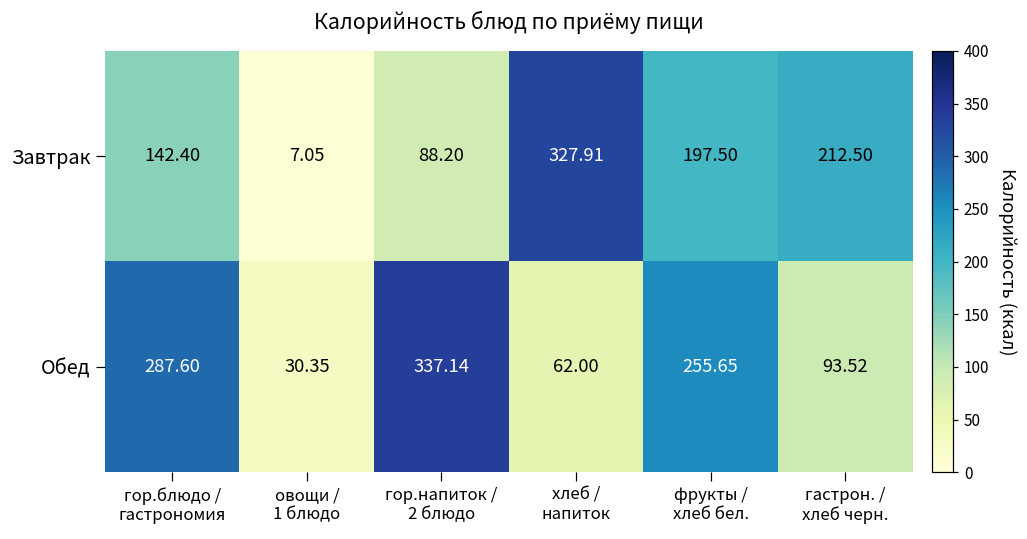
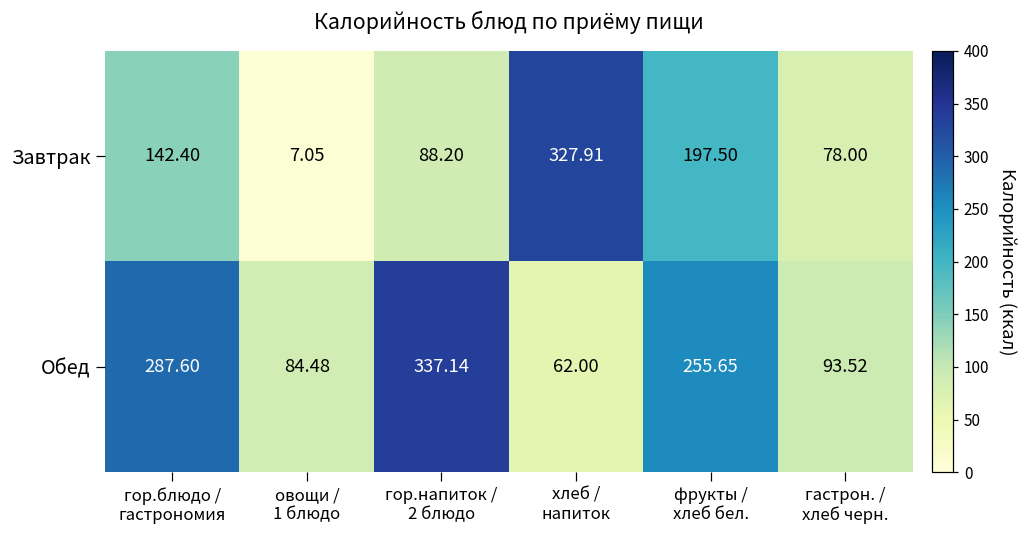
  {
    "Завтрак": {
      "гор.блюдо / гастрономия": 142.40,
      "овощи / 1 блюдо": 7.05,
      "гор.напиток / 2 блюдо": 88.20,
      "хлеб / напиток": 327.91,
      "фрукты / хлеб бел.": 197.50,
-     "гастрон. / хлеб черн.": 212.50
+     "гастрон. / хлеб черн.": 78.00
    },
    "Обед": {
      "гор.блюдо / гастрономия": 287.60,
-     "овощи / 1 блюдо": 30.35,
+     "овощи / 1 блюдо": 84.48,
      "гор.напиток / 2 блюдо": 337.14,
      "хлеб / напиток": 62.00,
      "фрукты / хлеб бел.": 255.65,
      "гастрон. / хлеб черн.": 93.52
    }
  }
